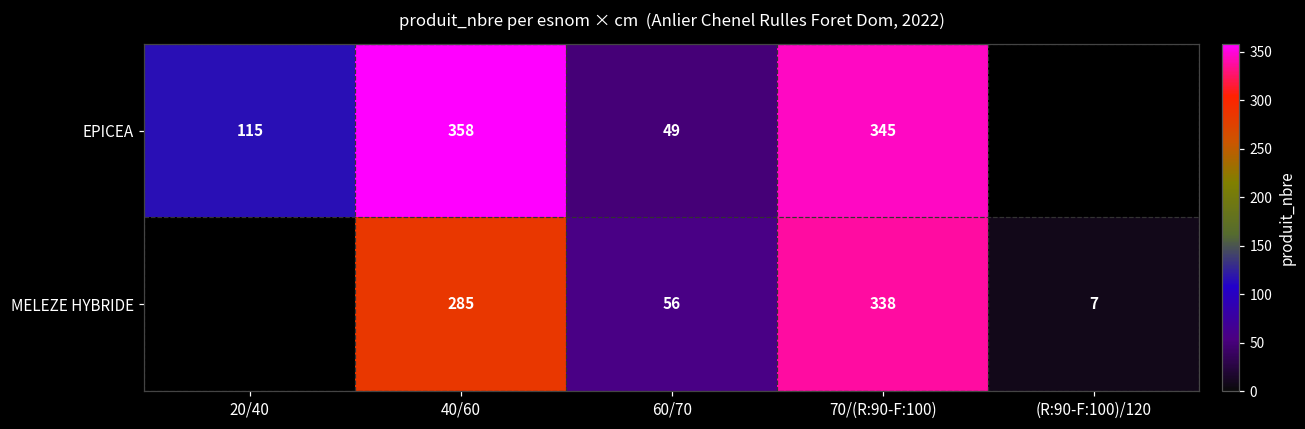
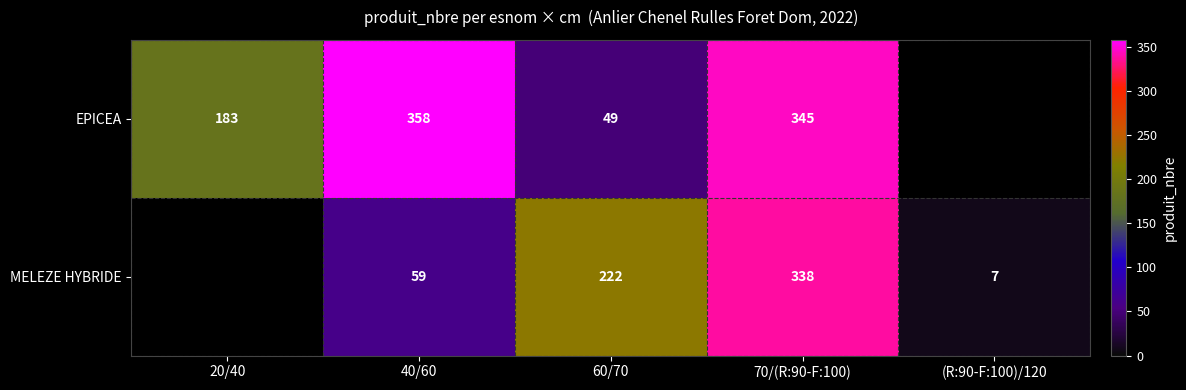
  {
    "EPICEA": {
-     "20/40": 115,
+     "20/40": 183,
      "40/60": 358,
      "60/70": 49,
      "70/(R:90-F:100)": 345
    },
    "MELEZE HYBRIDE": {
-     "40/60": 285,
-     "60/70": 56,
+     "40/60": 59,
+     "60/70": 222,
      "70/(R:90-F:100)": 338,
      "(R:90-F:100)/120": 7
    }
  }
